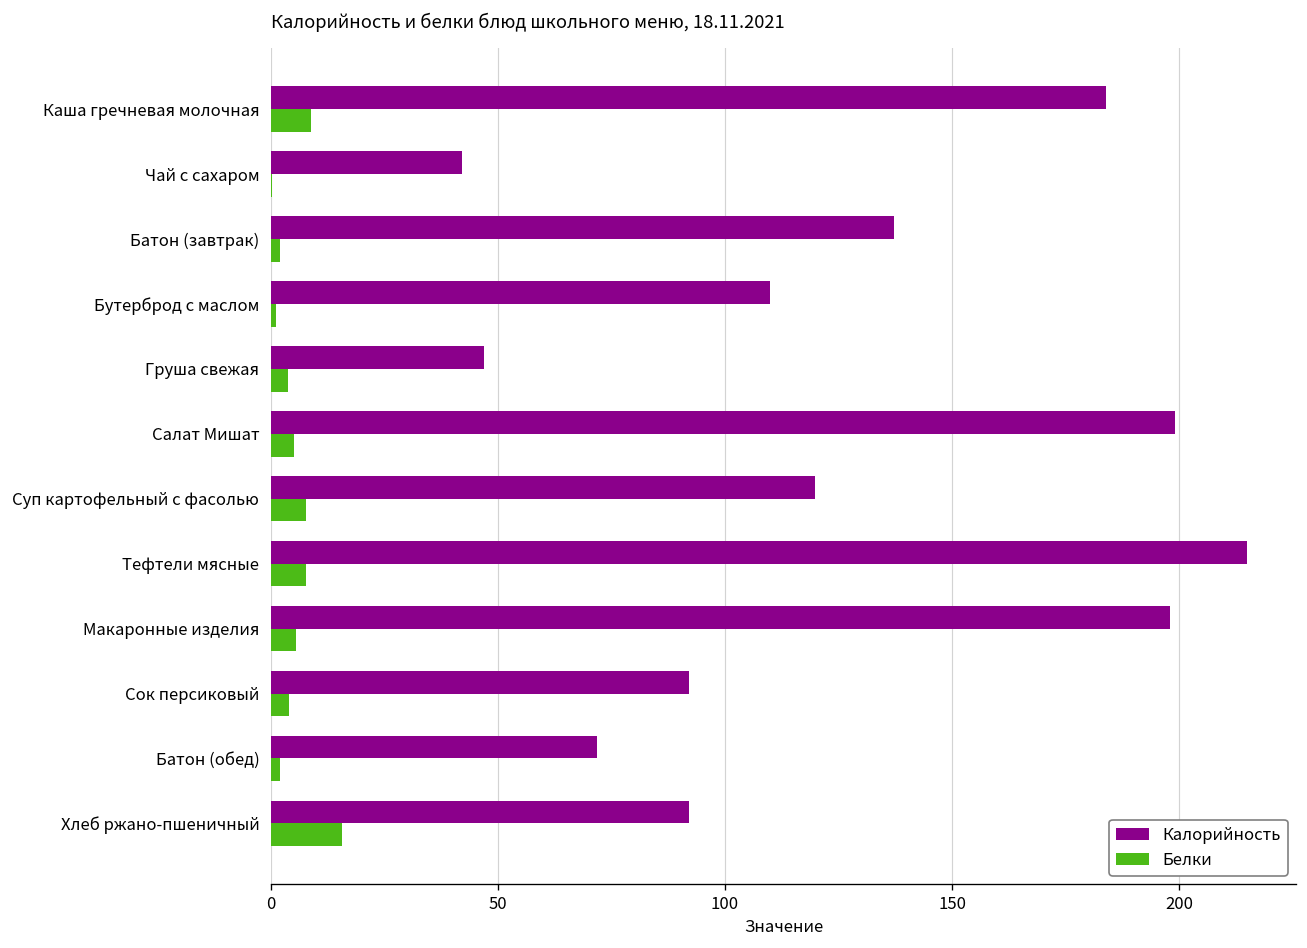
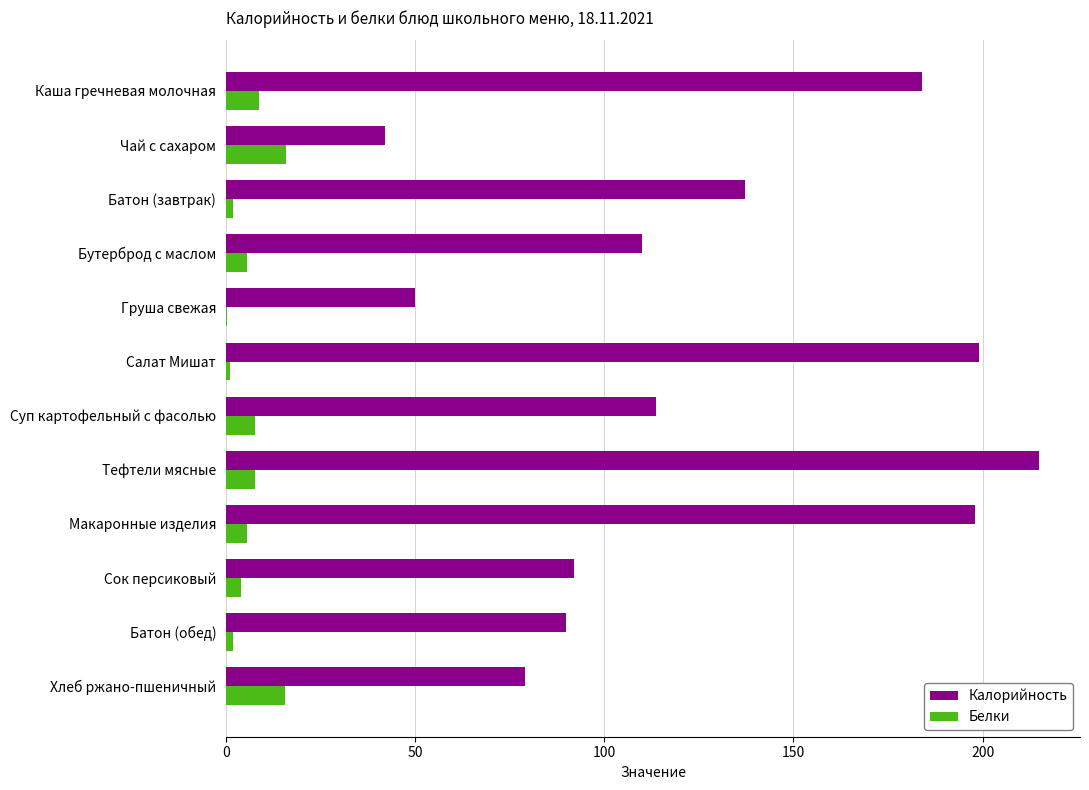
  {
    "Калорийность": {
      "Каша гречневая молочная": 184,
      "Чай с сахаром": 42,
      "Батон (завтрак)": 137,
      "Бутерброд с маслом": 110,
-     "Груша свежая": 47,
+     "Груша свежая": 50,
      "Салат Мишат": 199,
-     "Суп картофельный с фасолью": 120,
+     "Суп картофельный с фасолью": 114,
      "Тефтели мясные": 215,
      "Макаронные изделия": 198,
      "Сок персиковый": 92,
-     "Батон (обед)": 72,
-     "Хлеб ржано-пшеничный": 92
+     "Батон (обед)": 90,
+     "Хлеб ржано-пшеничный": 79
    },
    "Белки": {
      "Каша гречневая молочная": 9,
-     "Чай с сахаром": 0,
+     "Чай с сахаром": 16,
      "Батон (завтрак)": 2,
-     "Бутерброд с маслом": 1,
-     "Груша свежая": 4,
-     "Салат Мишат": 5,
+     "Бутерброд с маслом": 6,
+     "Груша свежая": 0,
+     "Салат Мишат": 1,
      "Суп картофельный с фасолью": 8,
      "Тефтели мясные": 8,
      "Макаронные изделия": 6,
      "Сок персиковый": 4,
      "Батон (обед)": 2,
      "Хлеб ржано-пшеничный": 16
    }
  }
